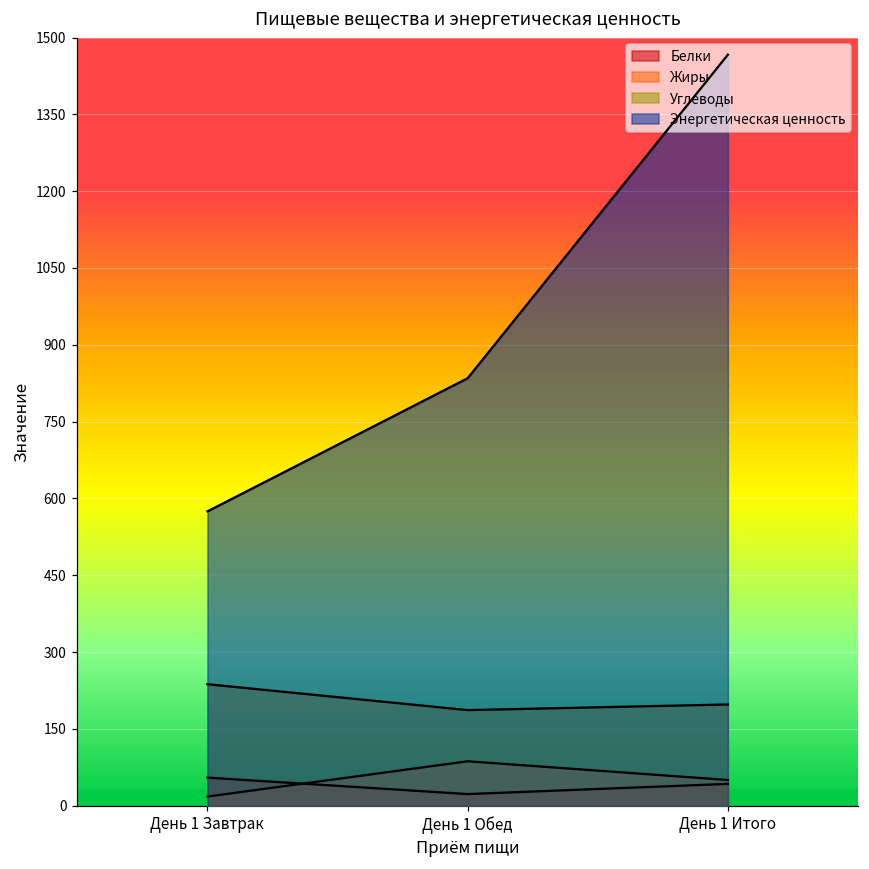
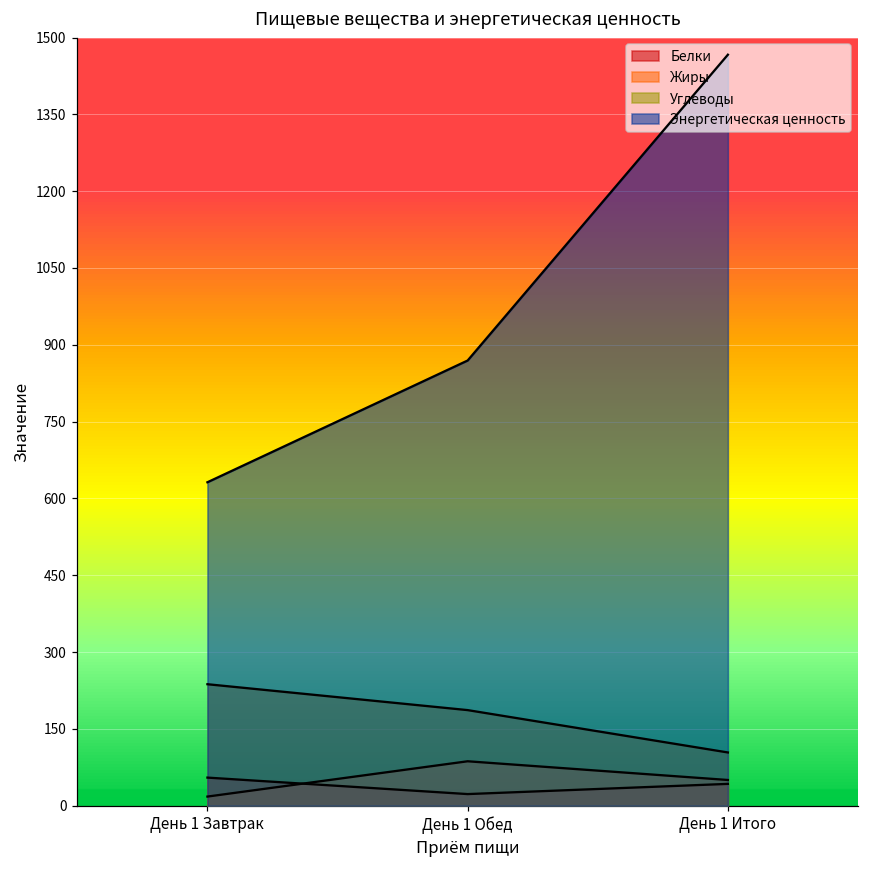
  {
    "Белки": {
      "День 1 Завтрак": 60,
      "День 1 Итого": 40
    },
    "Жиры": {
      "День 1 Обед": 90,
      "День 1 Итого": 50
    },
    "Углеводы": {
      "День 1 Завтрак": 240,
      "День 1 Обед": 190,
-     "День 1 Итого": 200
+     "День 1 Итого": 100
    },
    "Энергетическая ценность": {
-     "День 1 Завтрак": 570,
-     "День 1 Обед": 830
+     "День 1 Завтрак": 630,
+     "День 1 Обед": 870
    }
  }
